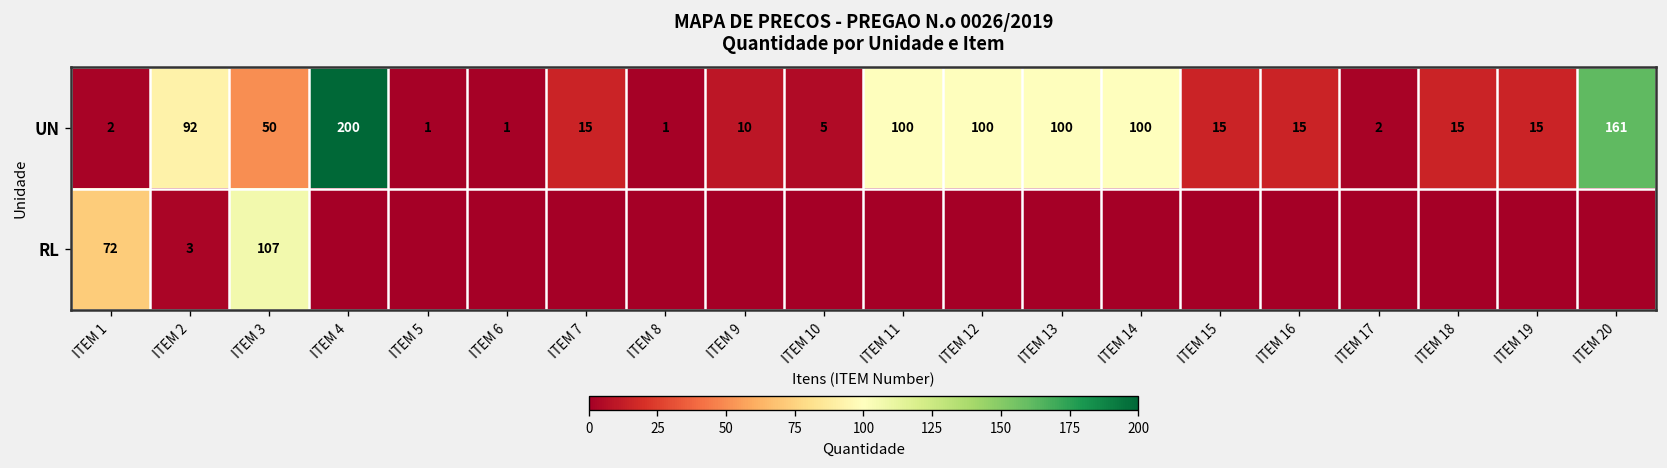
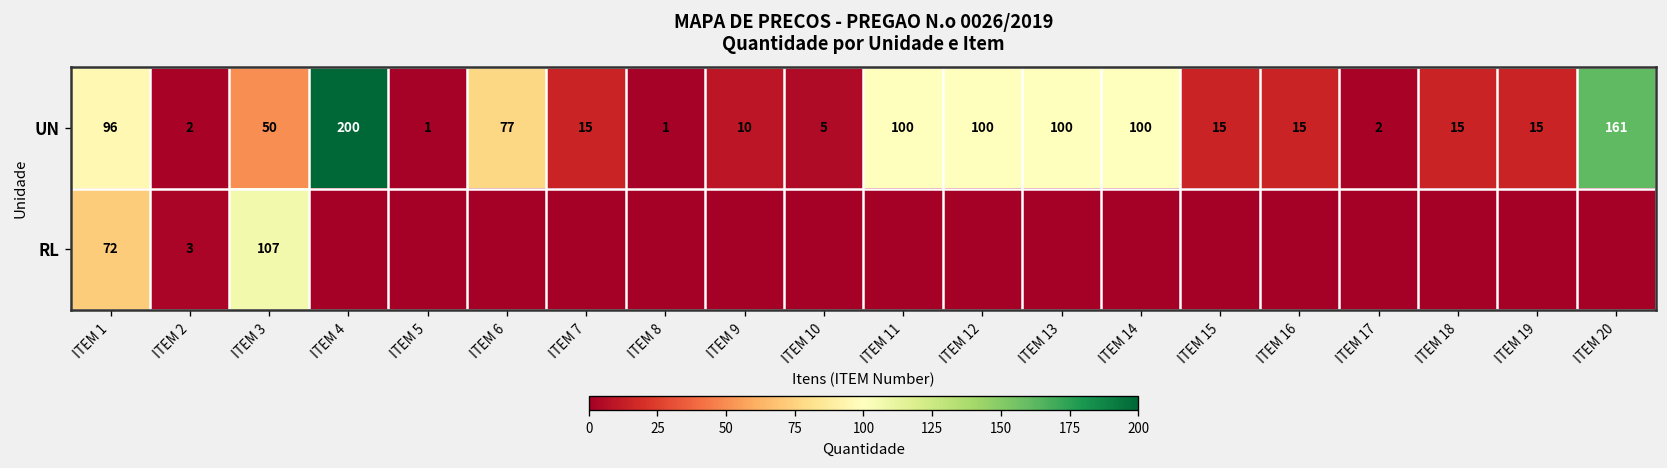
  {
    "UN": {
-     "ITEM 1": 2,
-     "ITEM 2": 92,
+     "ITEM 1": 96,
+     "ITEM 2": 2,
      "ITEM 3": 50,
      "ITEM 4": 200,
      "ITEM 5": 1,
-     "ITEM 6": 1,
+     "ITEM 6": 77,
      "ITEM 7": 15,
      "ITEM 8": 1,
      "ITEM 9": 10,
      "ITEM 10": 5,
      "ITEM 11": 100,
      "ITEM 12": 100,
      "ITEM 13": 100,
      "ITEM 14": 100,
      "ITEM 15": 15,
      "ITEM 16": 15,
      "ITEM 17": 2,
      "ITEM 18": 15,
      "ITEM 19": 15,
      "ITEM 20": 161
    },
    "RL": {
      "ITEM 1": 72,
      "ITEM 2": 3,
      "ITEM 3": 107
    }
  }
